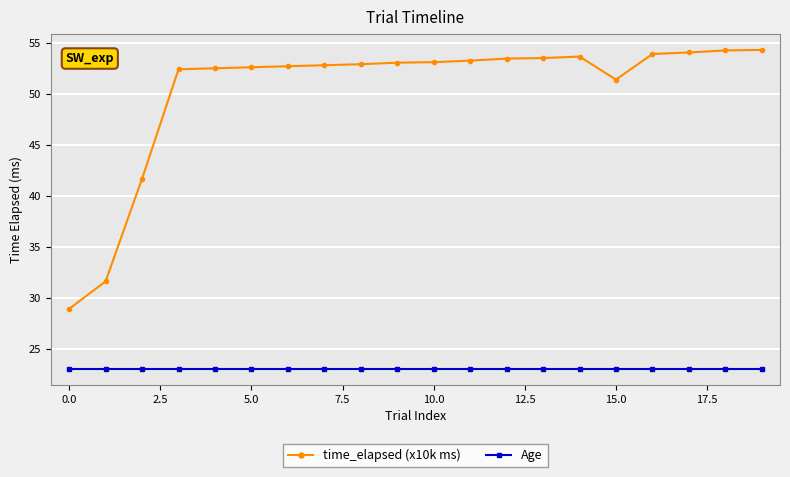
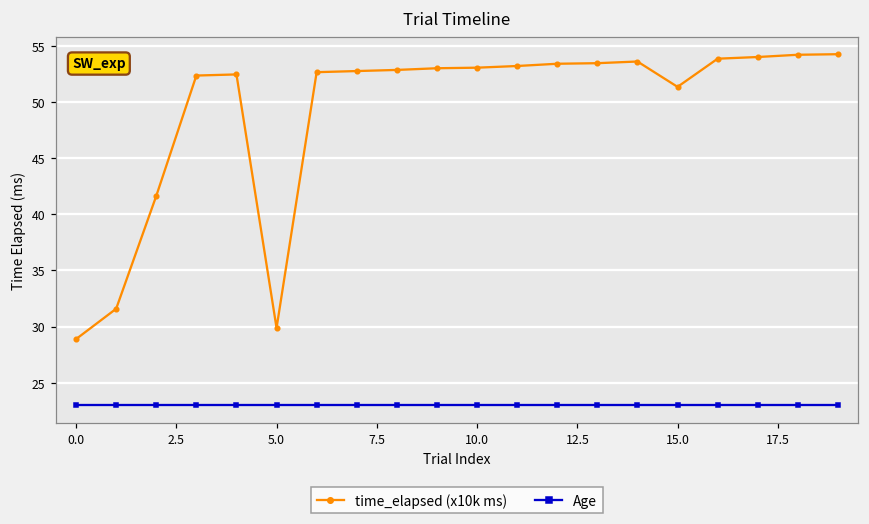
  {
    "time_elapsed (x10k ms)": {
      "0.0": 28.9,
-     "5.0": 52.6,
+     "5.0": 29.9,
      "10.0": 53.1,
      "15.0": 51.4
    },
    "Age": {
      "0.0": 23.0,
      "5.0": 23.0,
      "10.0": 23.0,
      "15.0": 23.0
    }
  }
